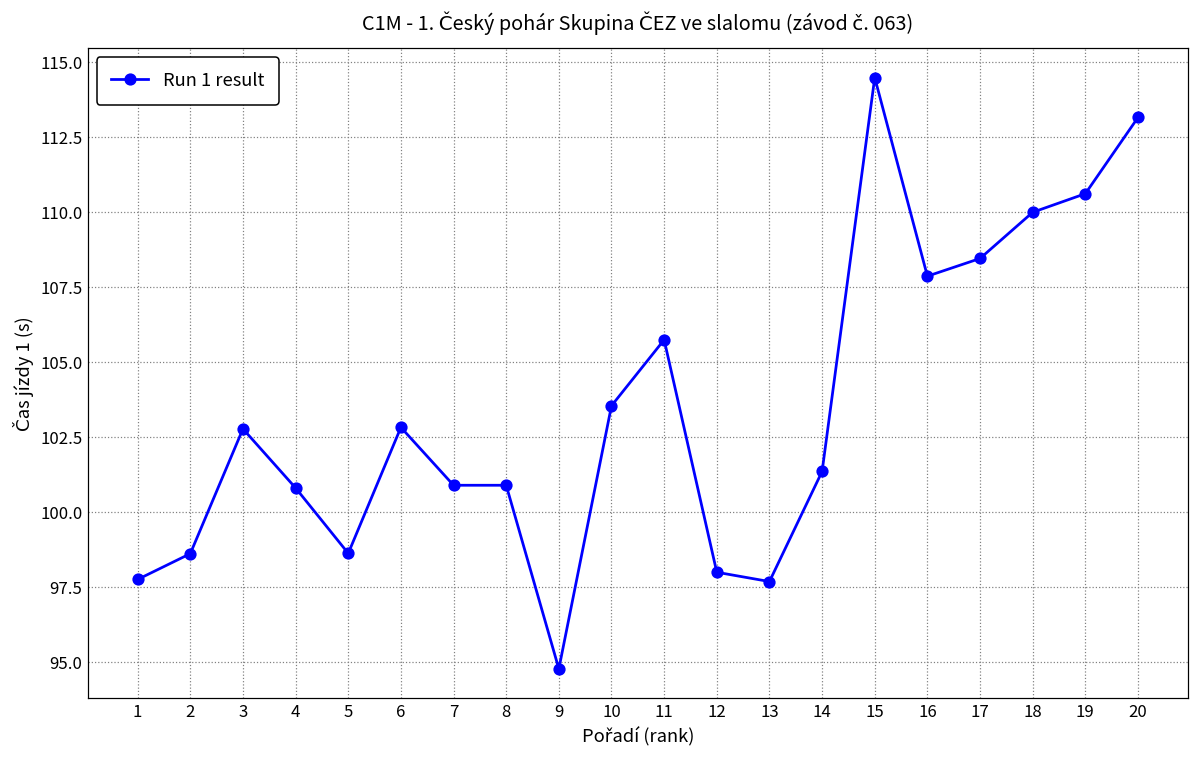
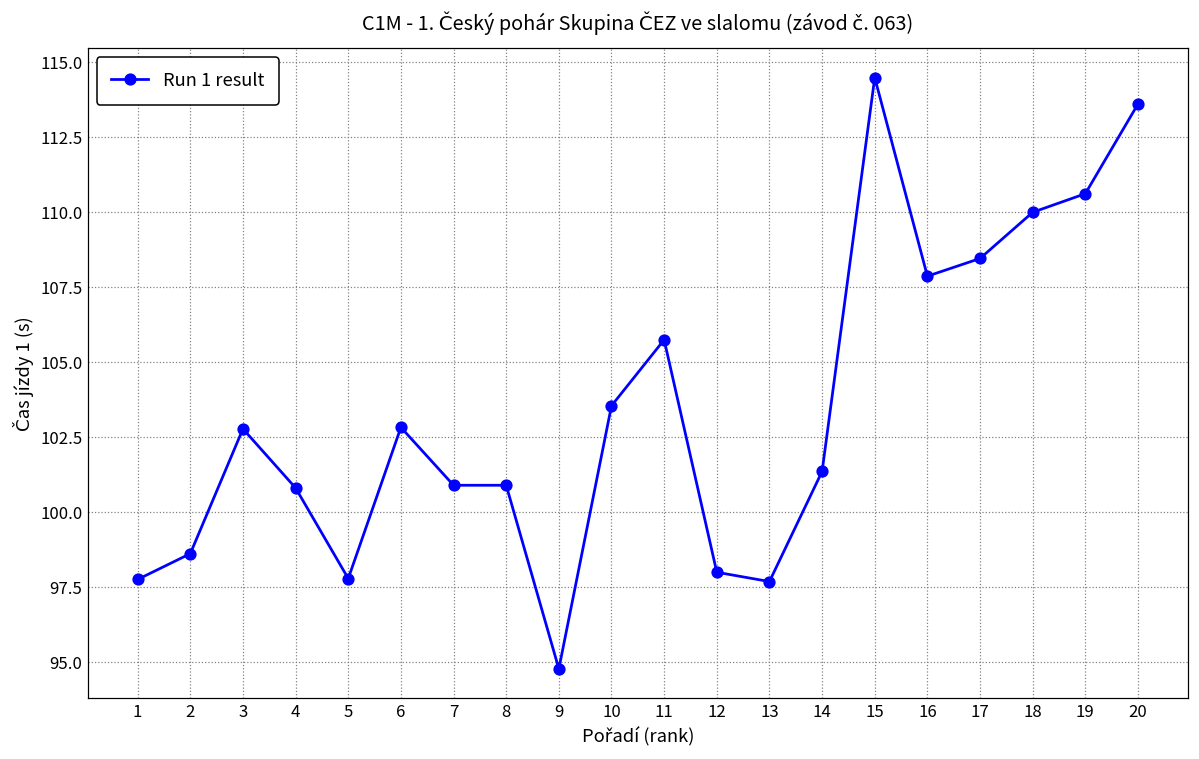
  {
    "1": 97.8,
    "2": 98.6,
    "3": 102.8,
    "4": 100.8,
-   "5": 98.6,
+   "5": 97.8,
    "6": 102.8,
    "7": 100.9,
    "8": 100.9,
    "9": 94.8,
    "10": 103.6,
    "11": 105.8,
    "12": 98.0,
    "13": 97.7,
    "14": 101.4,
    "15": 114.5,
    "16": 107.9,
    "17": 108.5,
    "18": 110.0,
    "19": 110.6,
-   "20": 113.2
+   "20": 113.6
  }
